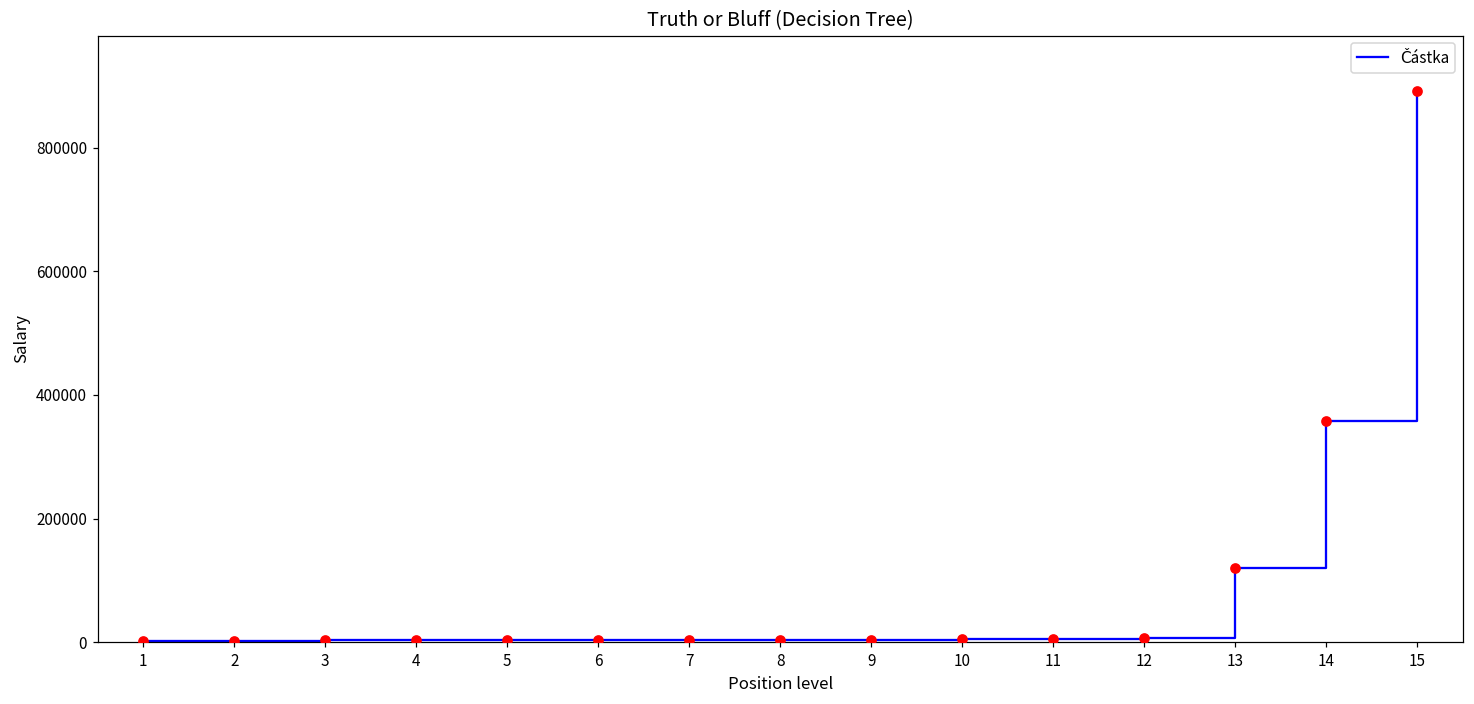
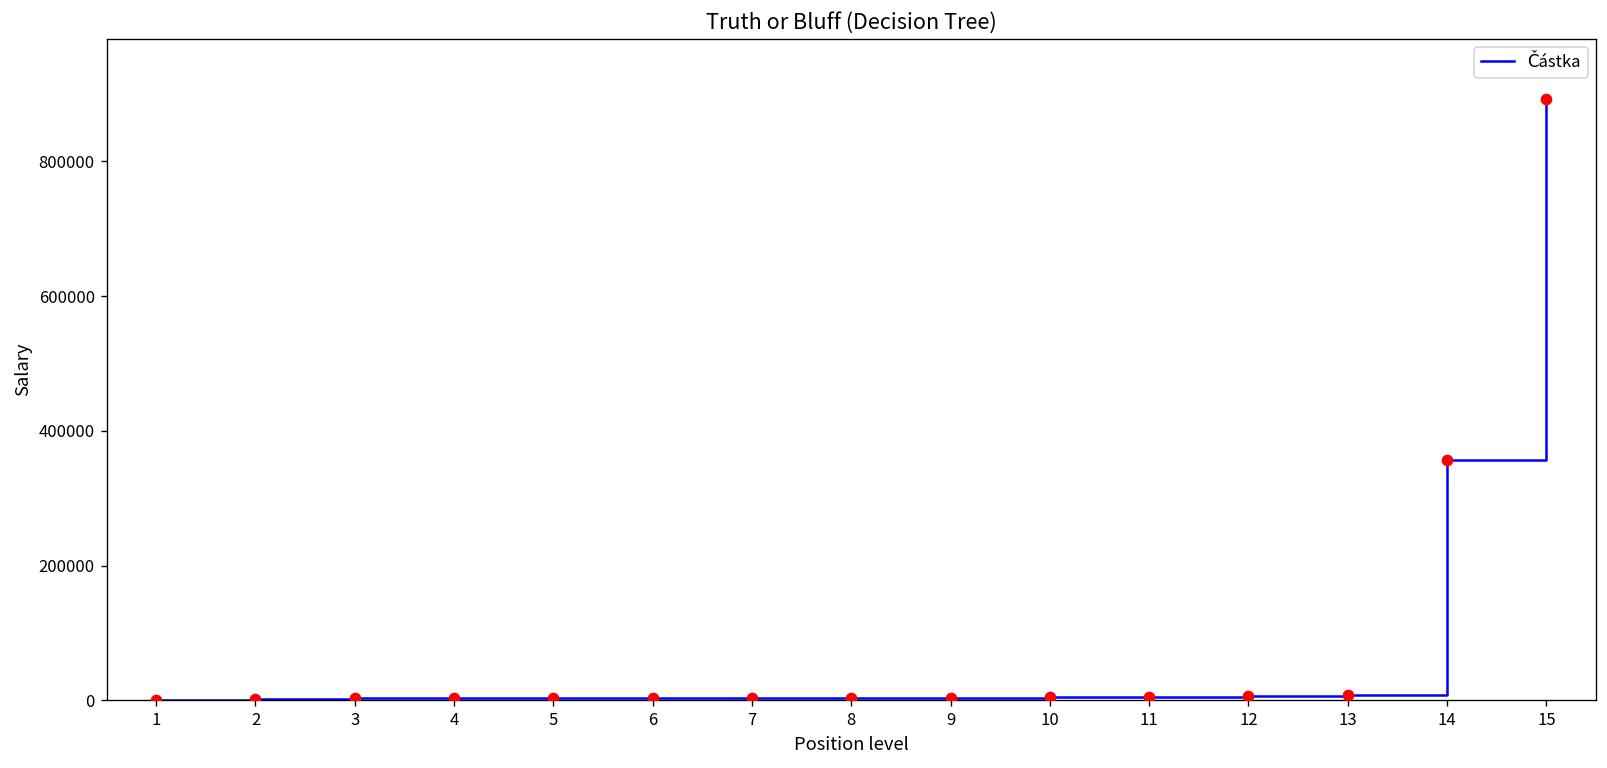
  {
    "1": 0,
    "2": 0,
    "3": 0,
    "4": 0,
    "5": 0,
    "6": 0,
    "7": 0,
    "8": 0,
    "9": 0,
    "10": 0,
    "11": 0,
    "12": 10000,
-   "13": 120000,
+   "13": 10000,
    "14": 360000,
    "15": 890000
  }
